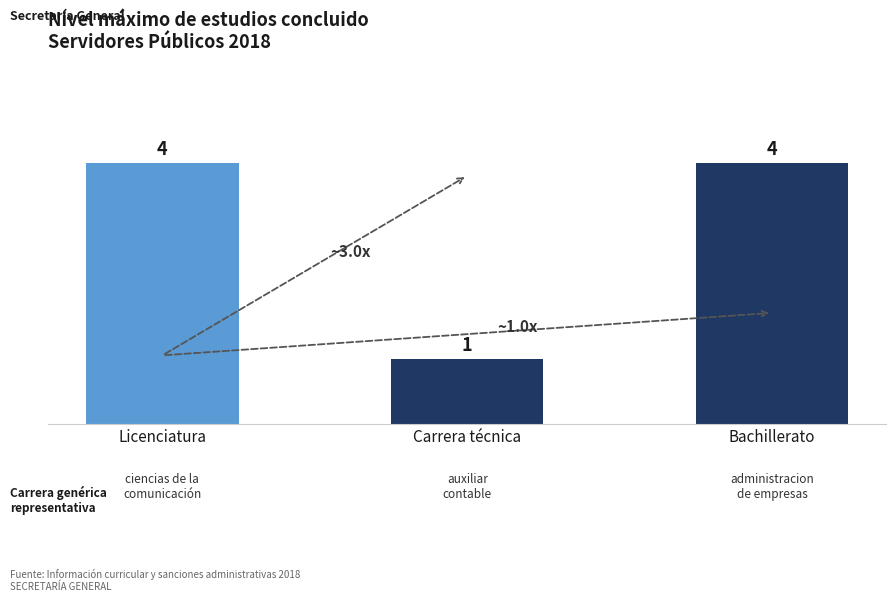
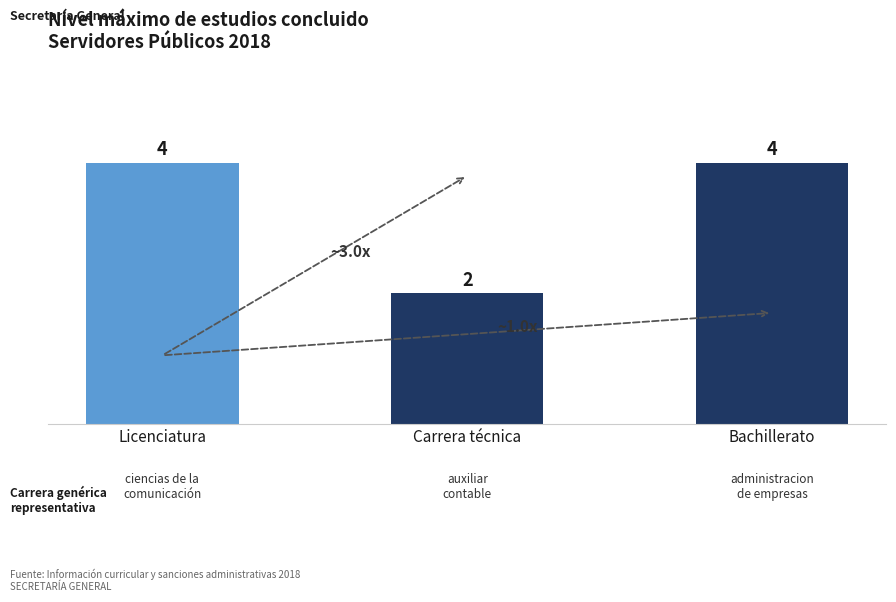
  {
    "Licenciatura": 4,
-   "Carrera técnica": 1,
+   "Carrera técnica": 2,
    "Bachillerato": 4
  }
